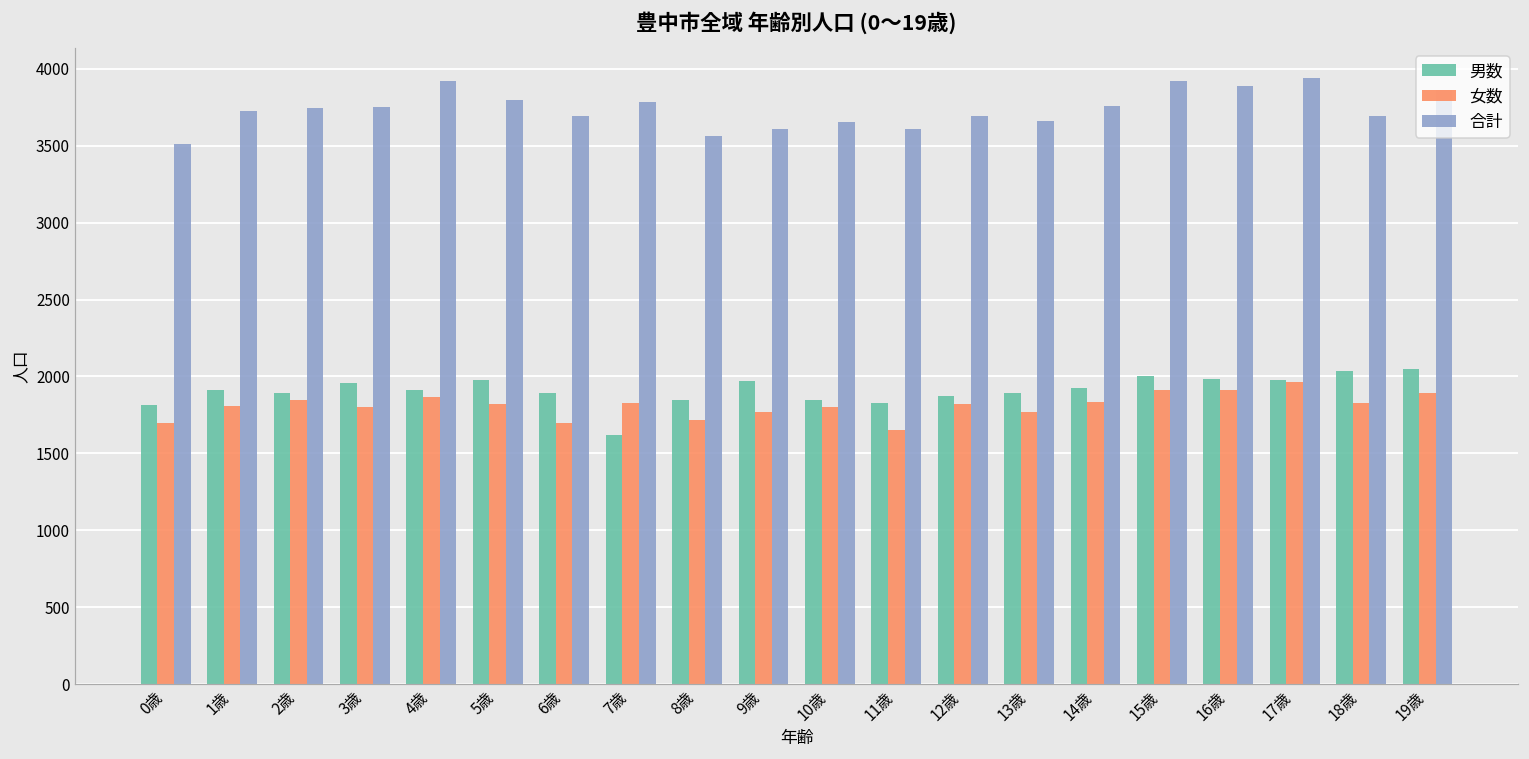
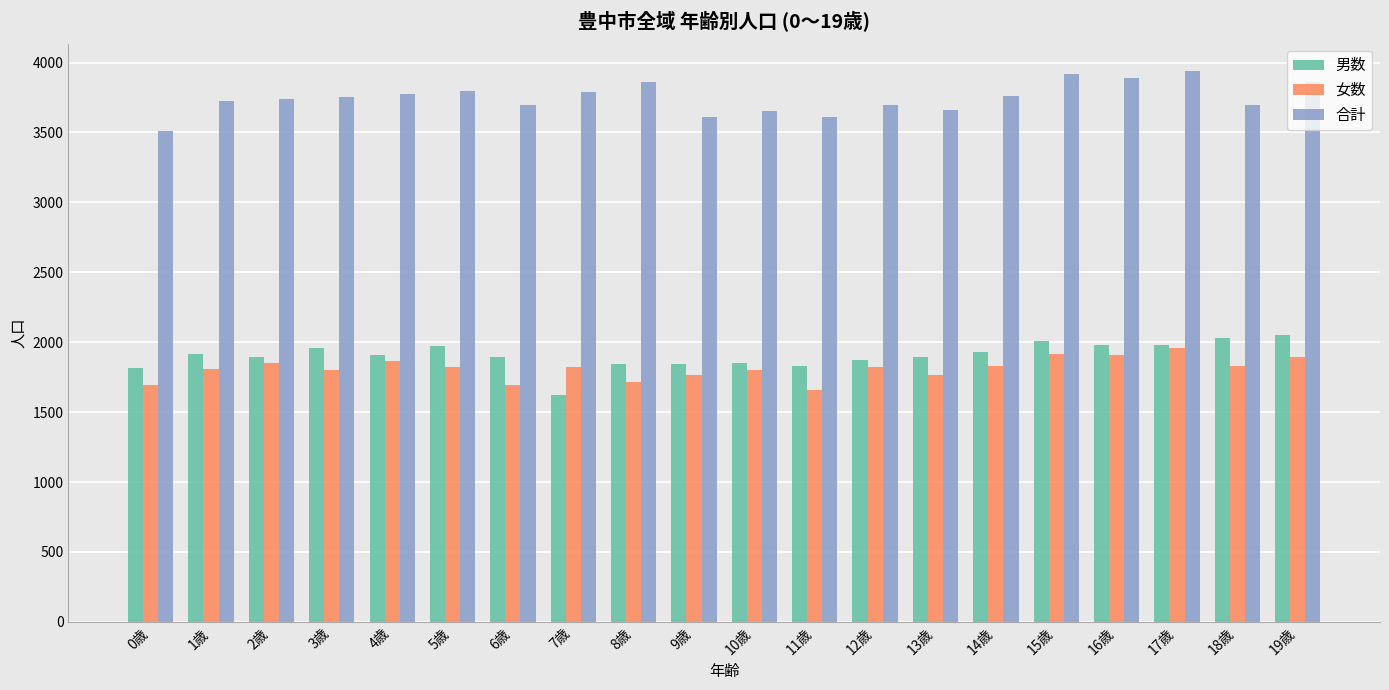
  {
    "男数": {
      "0歳": 1820,
      "1歳": 1910,
      "2歳": 1890,
      "3歳": 1960,
      "4歳": 1910,
      "5歳": 1970,
      "6歳": 1890,
      "7歳": 1620,
      "8歳": 1850,
-     "9歳": 1970,
+     "9歳": 1840,
      "10歳": 1850,
      "11歳": 1830,
      "12歳": 1870,
      "13歳": 1890,
      "14歳": 1930,
      "15歳": 2010,
      "16歳": 1980,
      "17歳": 1980,
      "18歳": 2030,
      "19歳": 2050
    },
    "女数": {
      "0歳": 1700,
      "1歳": 1810,
      "2歳": 1850,
      "3歳": 1800,
      "4歳": 1870,
      "5歳": 1820,
      "6歳": 1700,
      "7歳": 1830,
      "8歳": 1710,
      "9歳": 1770,
      "10歳": 1800,
      "11歳": 1660,
      "12歳": 1820,
      "13歳": 1770,
      "14歳": 1830,
      "15歳": 1910,
      "16歳": 1910,
      "17歳": 1960,
      "18歳": 1830,
      "19歳": 1890
    },
    "合計": {
      "0歳": 3510,
      "1歳": 3720,
      "2歳": 3740,
      "3歳": 3760,
-     "4歳": 3920,
+     "4歳": 3780,
      "5歳": 3800,
      "6歳": 3700,
      "7歳": 3790,
-     "8歳": 3560,
+     "8歳": 3860,
      "9歳": 3610,
      "10歳": 3650,
      "11歳": 3610,
      "12歳": 3690,
      "13歳": 3660,
      "14歳": 3760,
      "15歳": 3920,
      "16歳": 3890,
      "17歳": 3940,
      "18歳": 3700
    }
  }
